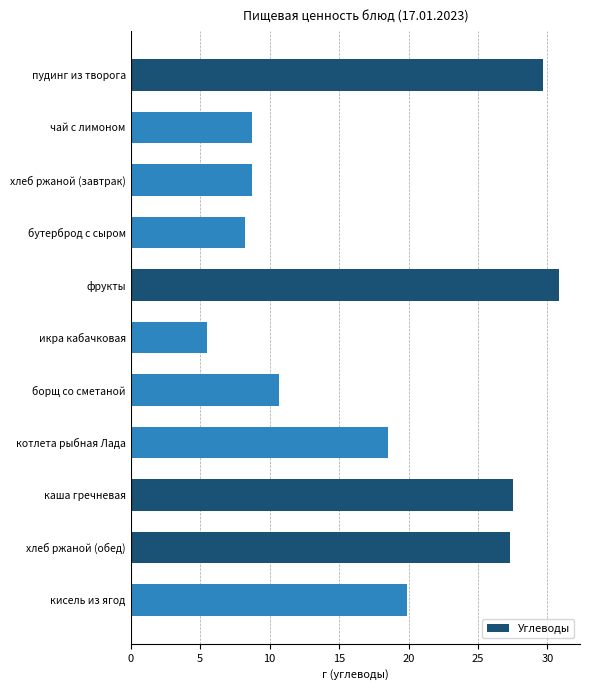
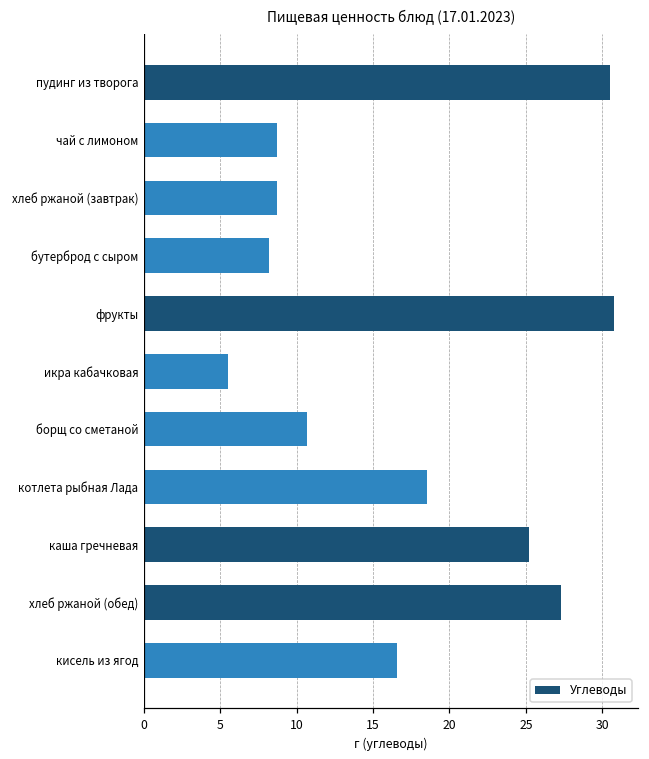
  {
-   "пудинг из творога": 29.7,
+   "пудинг из творога": 30.5,
    "чай с лимоном": 8.7,
    "хлеб ржаной (завтрак)": 8.7,
    "бутерброд с сыром": 8.2,
    "фрукты": 30.8,
    "икра кабачковая": 5.5,
    "борщ со сметаной": 10.7,
    "котлета рыбная Лада": 18.5,
-   "каша гречневая": 27.5,
+   "каша гречневая": 25.2,
    "хлеб ржаной (обед)": 27.3,
-   "кисель из ягод": 19.9
+   "кисель из ягод": 16.6
  }
